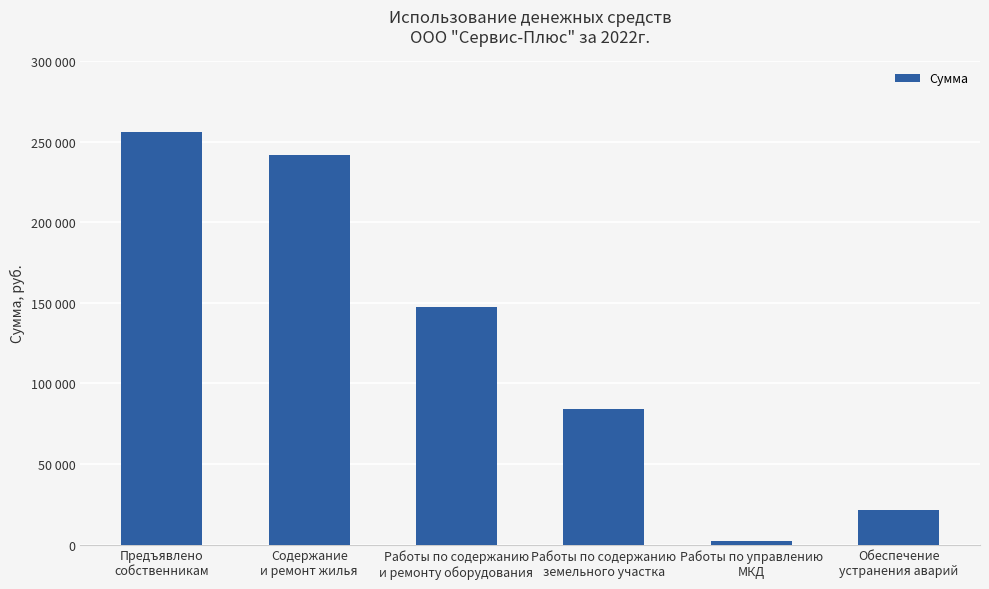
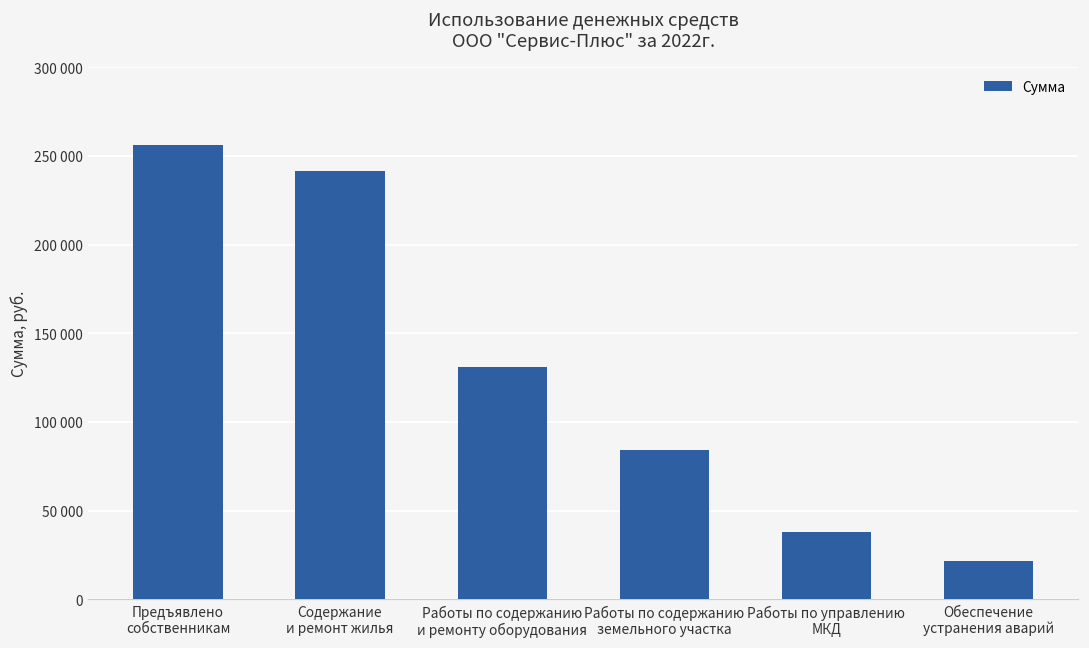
  {
    "Предъявлено собственникам": 256000,
    "Содержание и ремонт жилья": 242000,
-   "Работы по содержанию и ремонту оборудования": 148000,
+   "Работы по содержанию и ремонту оборудования": 131000,
    "Работы по содержанию земельного участка": 84000,
-   "Работы по управлению МКД": 3000,
+   "Работы по управлению МКД": 38000,
    "Обеспечение устранения аварий": 21000
  }
